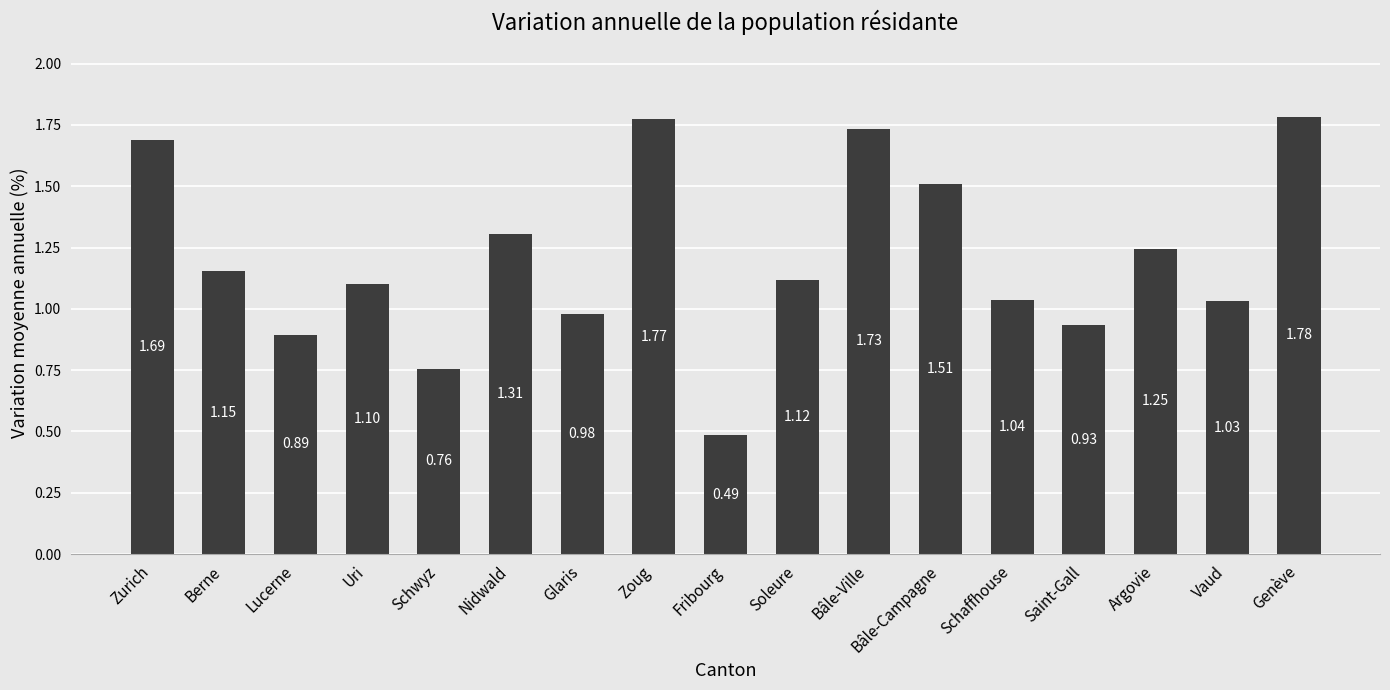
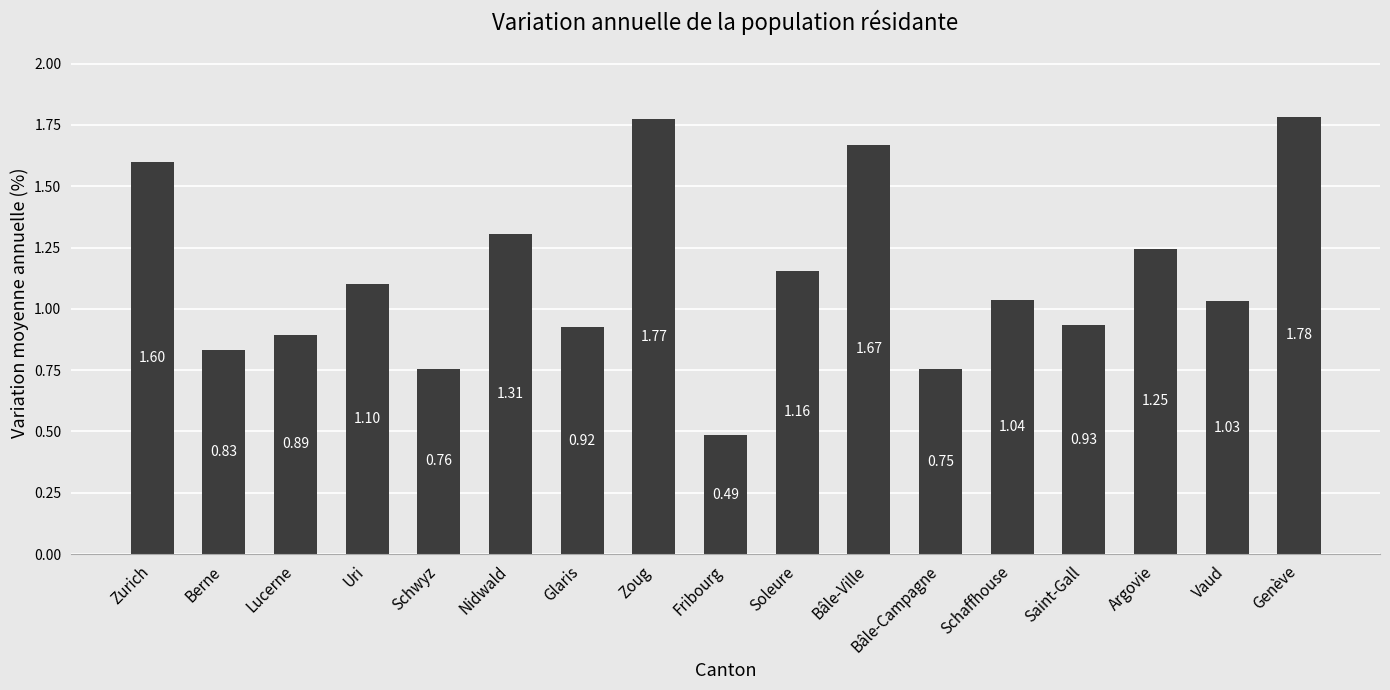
  {
-   "Zurich": 1.69,
-   "Berne": 1.15,
+   "Zurich": 1.60,
+   "Berne": 0.83,
    "Lucerne": 0.89,
    "Uri": 1.10,
    "Schwyz": 0.76,
    "Nidwald": 1.31,
-   "Glaris": 0.98,
+   "Glaris": 0.92,
    "Zoug": 1.77,
    "Fribourg": 0.49,
-   "Soleure": 1.12,
-   "Bâle-Ville": 1.73,
-   "Bâle-Campagne": 1.51,
+   "Soleure": 1.16,
+   "Bâle-Ville": 1.67,
+   "Bâle-Campagne": 0.75,
    "Schaffhouse": 1.04,
    "Saint-Gall": 0.93,
    "Argovie": 1.25,
    "Vaud": 1.03,
    "Genève": 1.78
  }
